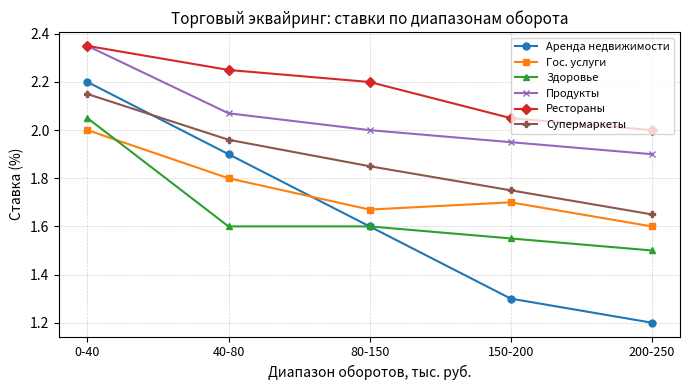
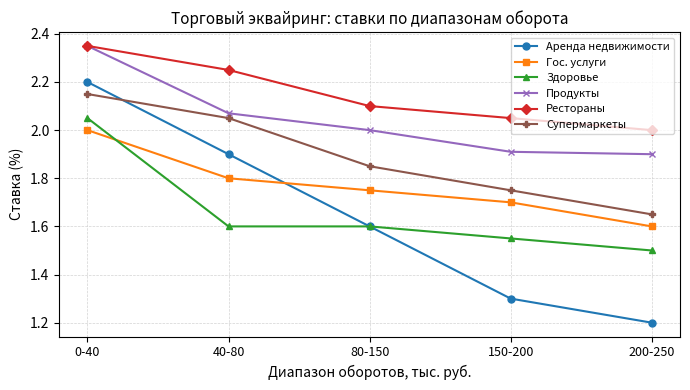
  {
    "Аренда недвижимости": {
      "0-40": 2.20,
      "40-80": 1.90,
      "150-200": 1.30,
      "200-250": 1.20
    },
    "Гос. услуги": {
      "0-40": 2.00,
      "40-80": 1.80,
-     "80-150": 1.67,
+     "80-150": 1.75,
      "150-200": 1.70,
      "200-250": 1.60
    },
    "Здоровье": {
      "0-40": 2.05,
      "40-80": 1.60,
      "150-200": 1.55,
      "200-250": 1.50
    },
    "Продукты": {
      "40-80": 2.07,
      "80-150": 2.00,
-     "150-200": 1.95,
+     "150-200": 1.91,
      "200-250": 1.90
    },
    "Рестораны": {
      "40-80": 2.25,
-     "80-150": 2.20
+     "80-150": 2.10
    },
    "Супермаркеты": {
      "0-40": 2.15,
-     "40-80": 1.96,
+     "40-80": 2.05,
      "80-150": 1.85,
      "150-200": 1.75,
      "200-250": 1.65
    }
  }
